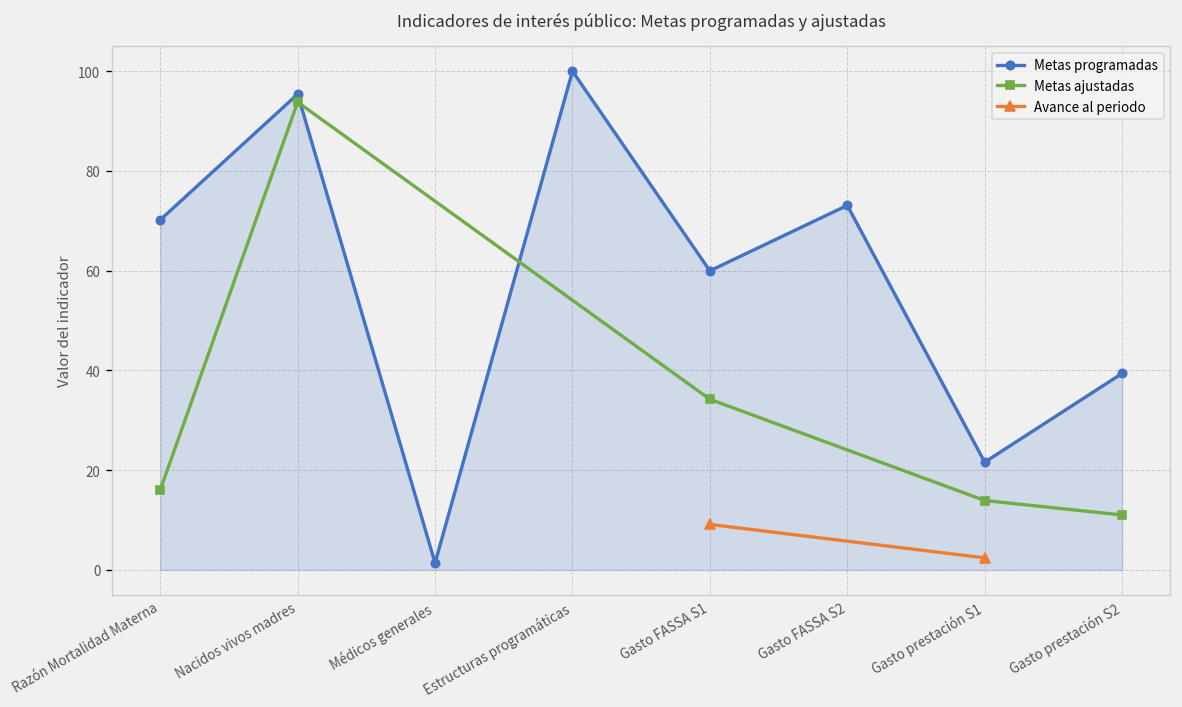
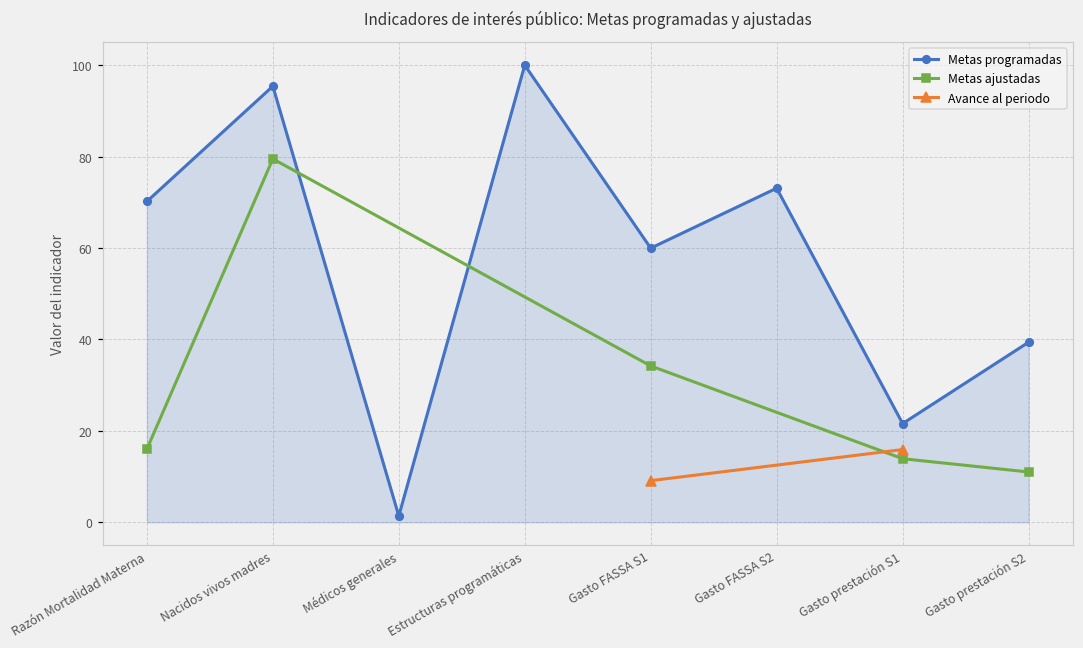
  {
    "Metas programadas": {
      "Razón Mortalidad Materna": 70,
      "Nacidos vivos madres": 95,
      "Médicos generales": 1,
      "Estructuras programáticas": 100,
      "Gasto FASSA S1": 60,
      "Gasto FASSA S2": 73,
      "Gasto prestación S1": 22,
      "Gasto prestación S2": 39
    },
    "Metas ajustadas": {
      "Razón Mortalidad Materna": 16,
-     "Nacidos vivos madres": 94,
+     "Nacidos vivos madres": 80,
      "Gasto FASSA S1": 34,
      "Gasto prestación S1": 14,
      "Gasto prestación S2": 11
    },
    "Avance al periodo": {
      "Gasto FASSA S1": 9,
-     "Gasto prestación S1": 2
+     "Gasto prestación S1": 16
    }
  }
